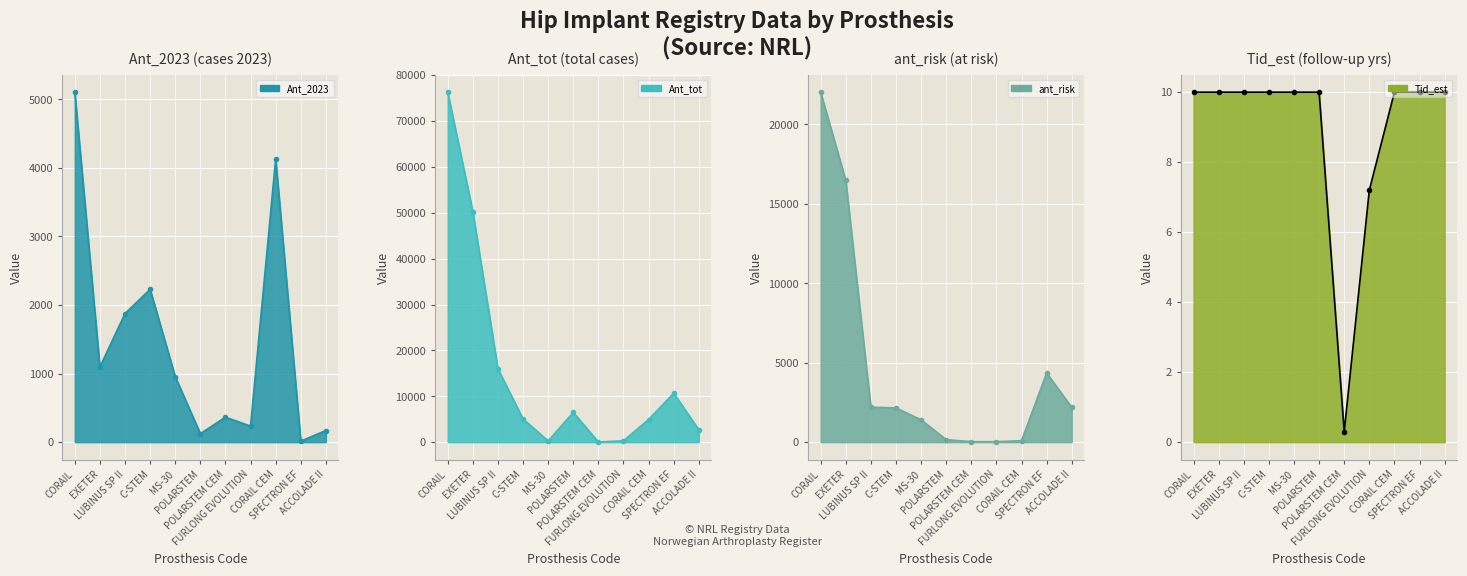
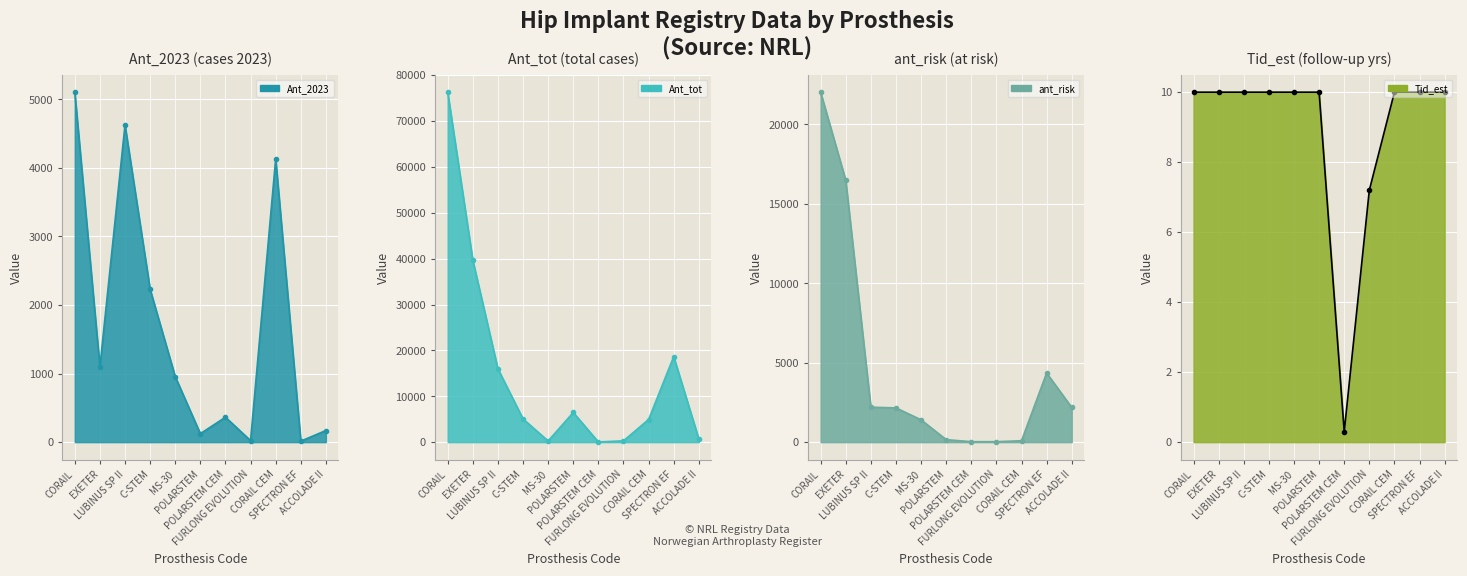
  {
    "Ant_2023 (cases 2023)": {
      "CORAIL": 5100,
      "EXETER": 1100,
-     "LUBINUS SP II": 1900,
+     "LUBINUS SP II": 4600,
      "C-STEM": 2200,
      "MS-30": 1000,
      "POLARSTEM": 100,
      "POLARSTEM CEM": 400,
-     "FURLONG EVOLUTION": 200,
+     "FURLONG EVOLUTION": 0,
      "CORAIL CEM": 4100,
      "SPECTRON EF": 0,
      "ACCOLADE II": 200
    },
    "Ant_tot (total cases)": {
      "CORAIL": 76000,
-     "EXETER": 50000,
+     "EXETER": 40000,
      "LUBINUS SP II": 16000,
      "C-STEM": 5000,
      "MS-30": 0,
      "POLARSTEM": 6000,
      "POLARSTEM CEM": 0,
      "FURLONG EVOLUTION": 0,
      "CORAIL CEM": 5000,
-     "SPECTRON EF": 11000,
-     "ACCOLADE II": 3000
+     "SPECTRON EF": 19000,
+     "ACCOLADE II": 1000
    },
    "ant_risk (at risk)": {
      "CORAIL": 22000,
      "EXETER": 16500,
      "LUBINUS SP II": 2200,
      "C-STEM": 2200,
      "MS-30": 1400,
      "POLARSTEM": 200,
      "POLARSTEM CEM": 0,
      "FURLONG EVOLUTION": 0,
      "CORAIL CEM": 100,
      "SPECTRON EF": 4400,
      "ACCOLADE II": 2200
    },
    "Tid_est (follow-up yrs)": {
      "CORAIL": 10.0,
      "EXETER": 10.0,
      "LUBINUS SP II": 10.0,
      "C-STEM": 10.0,
      "MS-30": 10.0,
      "POLARSTEM": 10.0,
      "POLARSTEM CEM": 0.3,
      "FURLONG EVOLUTION": 7.2
    }
  }
